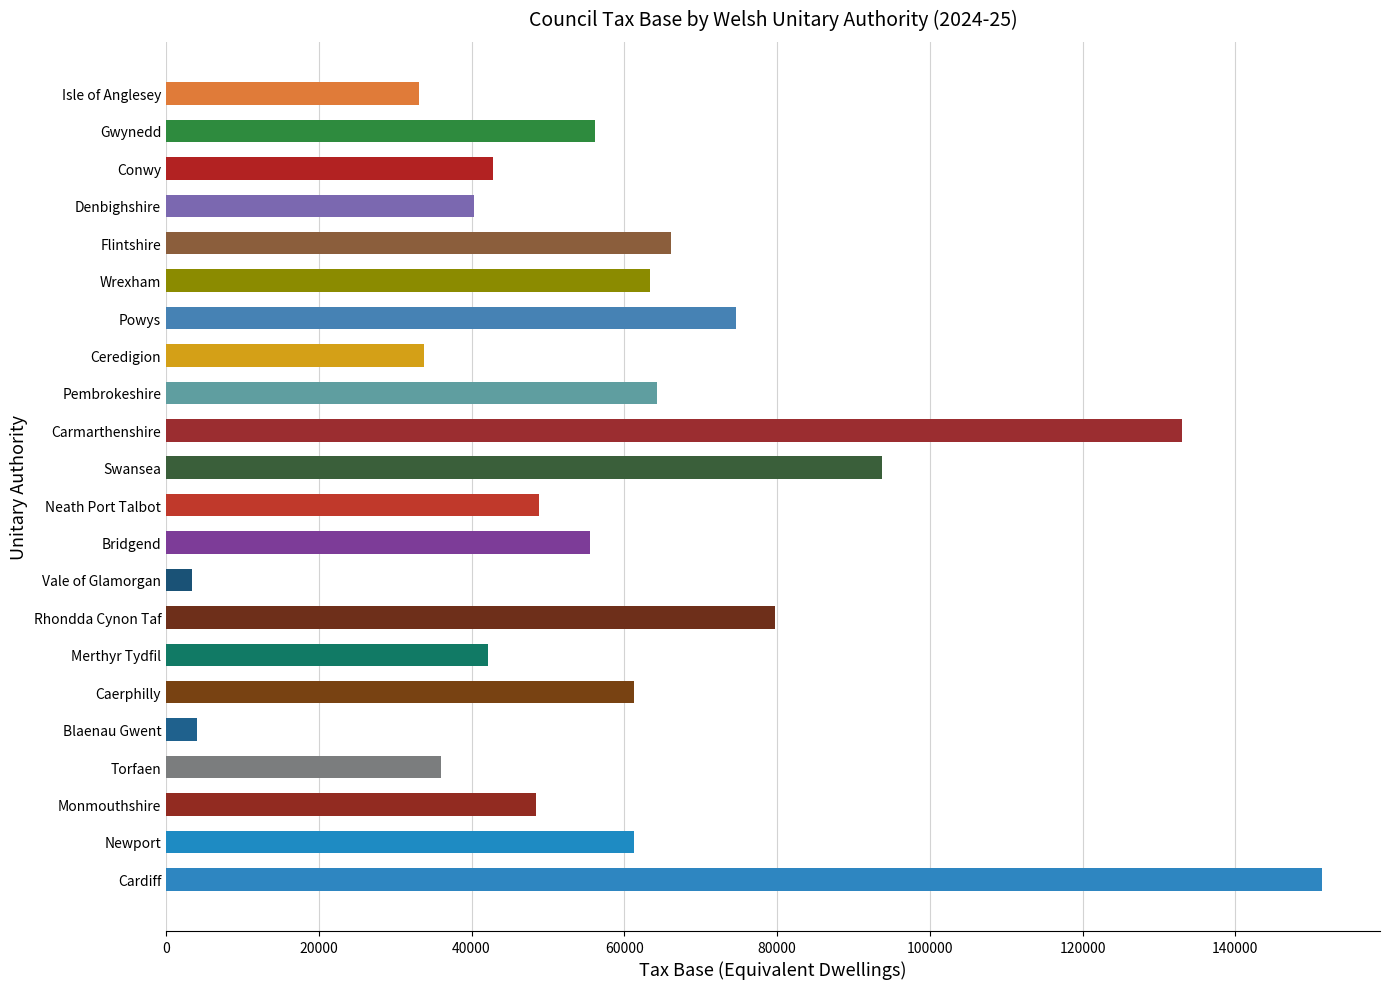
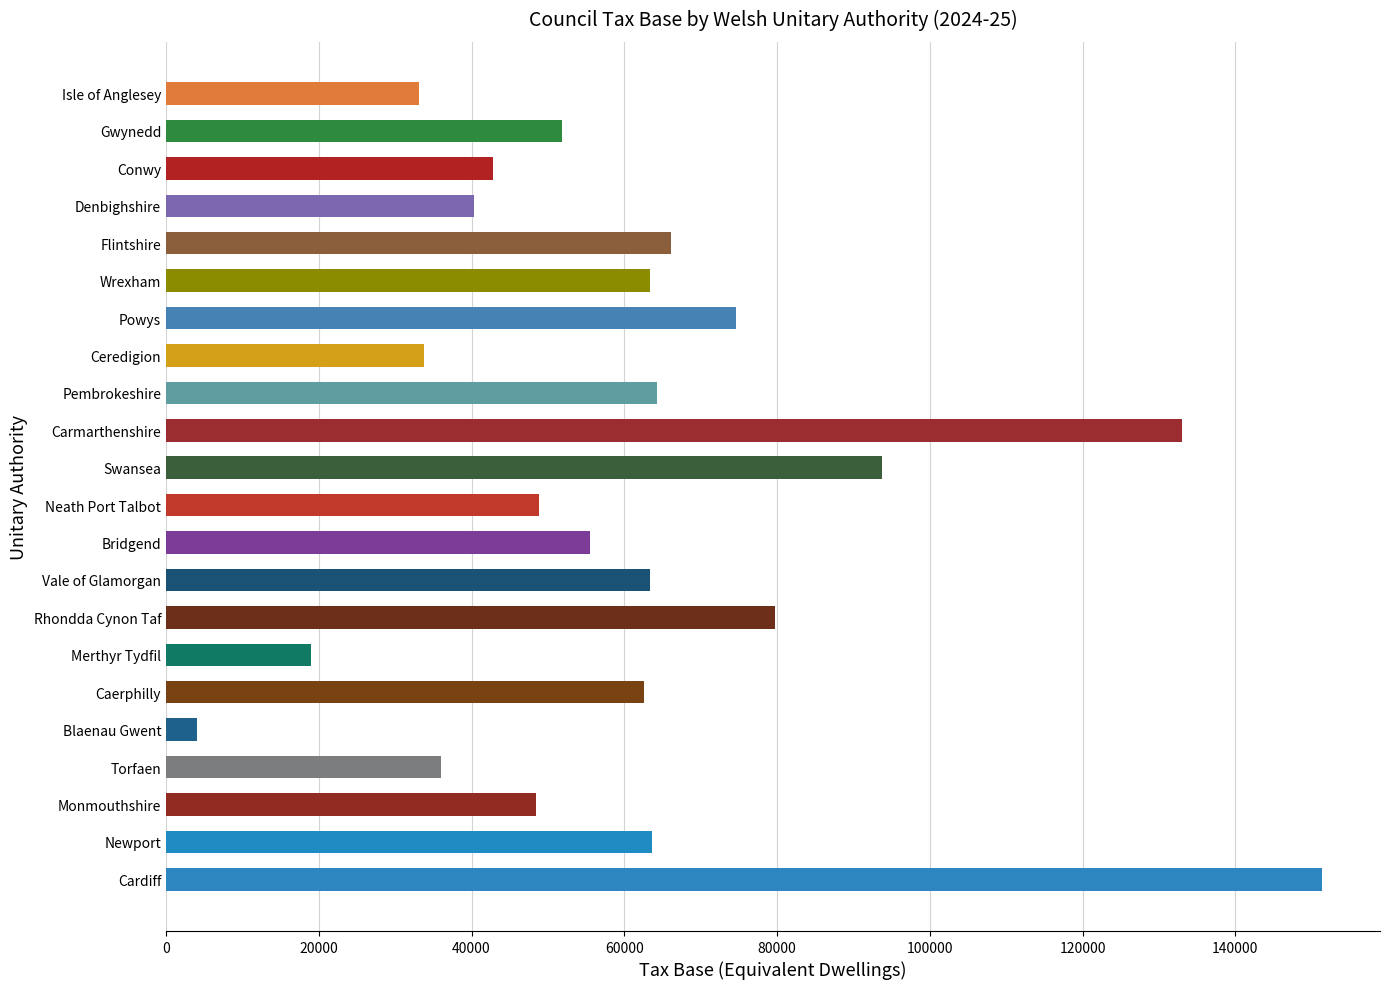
  {
    "Isle of Anglesey": 33000,
-   "Gwynedd": 56000,
+   "Gwynedd": 52000,
    "Conwy": 43000,
    "Denbighshire": 40000,
    "Flintshire": 66000,
    "Wrexham": 63000,
    "Powys": 75000,
    "Ceredigion": 34000,
    "Pembrokeshire": 64000,
    "Carmarthenshire": 133000,
    "Swansea": 94000,
    "Neath Port Talbot": 49000,
    "Bridgend": 55000,
-   "Vale of Glamorgan": 3000,
+   "Vale of Glamorgan": 63000,
    "Rhondda Cynon Taf": 80000,
-   "Merthyr Tydfil": 42000,
-   "Caerphilly": 61000,
+   "Merthyr Tydfil": 19000,
+   "Caerphilly": 63000,
    "Blaenau Gwent": 4000,
    "Torfaen": 36000,
    "Monmouthshire": 48000,
-   "Newport": 61000,
+   "Newport": 64000,
    "Cardiff": 151000
  }
